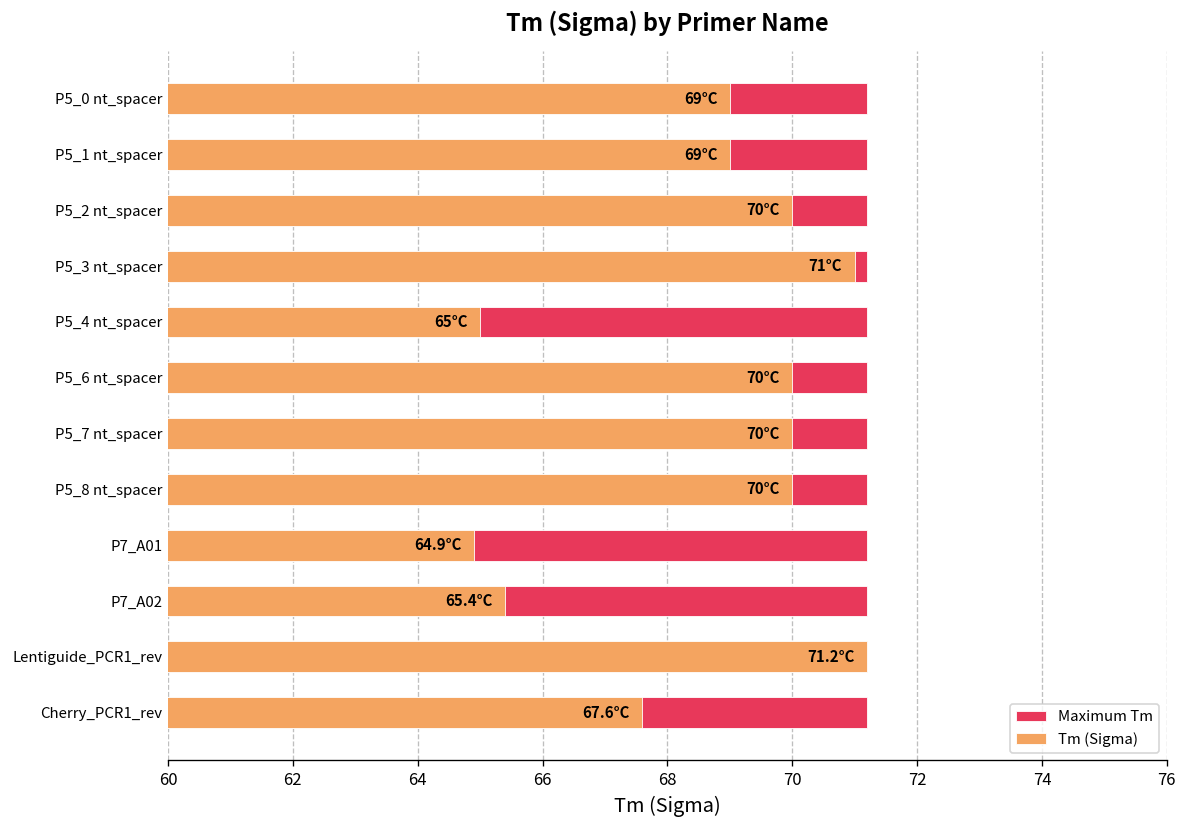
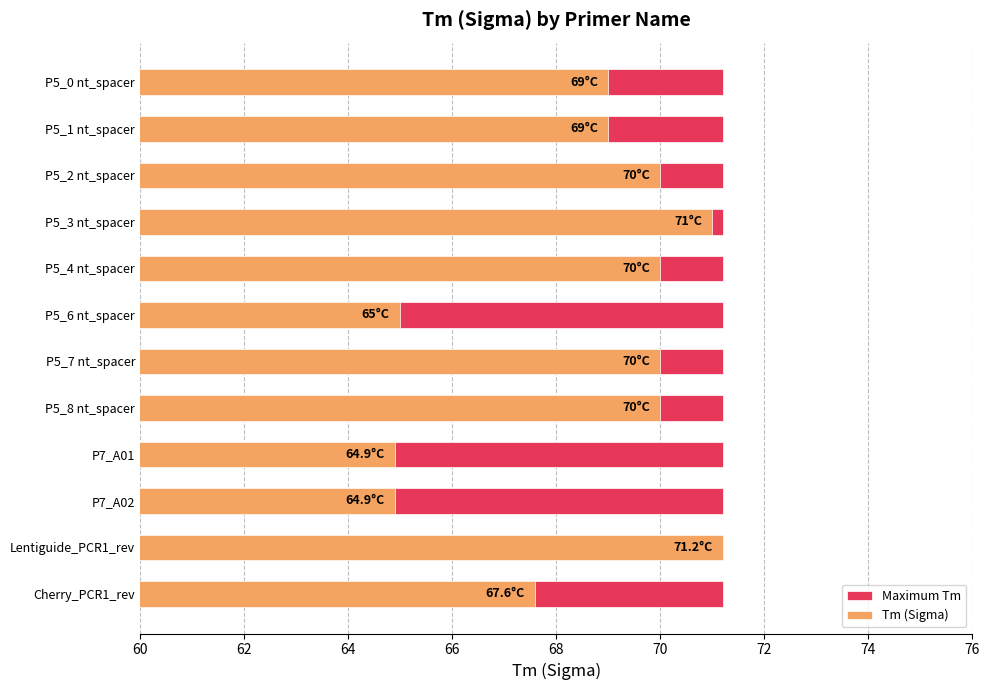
  {
    "Maximum Tm": {
      "Lentiguide_PCR1_rev": "71.2°C"
    },
    "Tm (Sigma)": {
-     "P5_4 nt_spacer": "65°C",
-     "P5_6 nt_spacer": "70°C",
-     "P7_A02": "65.4°C",
+     "P5_4 nt_spacer": "70°C",
+     "P5_6 nt_spacer": "65°C",
+     "P7_A02": "64.9°C",
      "Lentiguide_PCR1_rev": "71.2°C"
    }
  }
